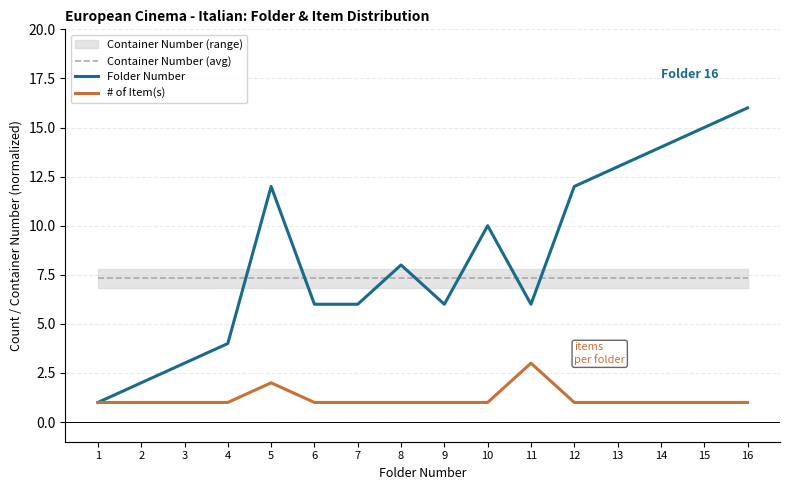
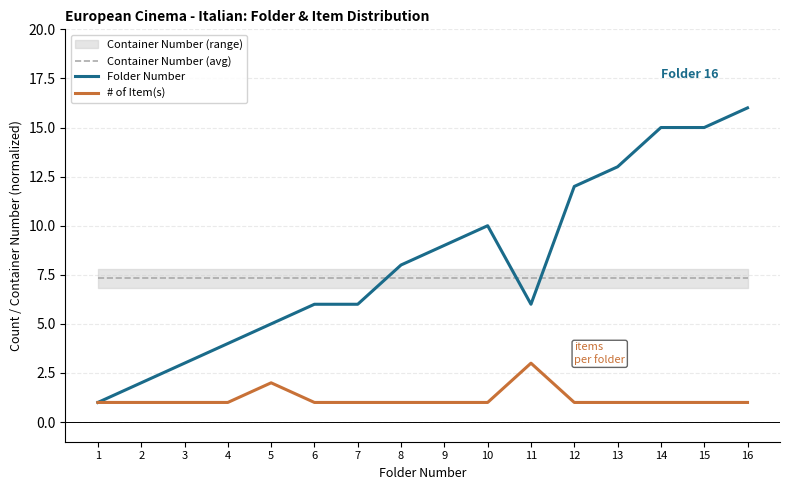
  {
    "Folder Number": {
      "2": 2,
      "3": 3,
      "4": 4,
-     "5": 12,
+     "5": 5,
      "6": 6,
      "7": 6,
      "8": 8,
-     "9": 6,
+     "9": 9,
      "10": 10,
      "11": 6,
      "12": 12,
      "13": 13,
-     "14": 14,
+     "14": 15,
      "15": 15,
      "16": 16
    },
    "# of Item(s)": {
      "2": 1,
      "3": 1,
      "4": 1,
      "5": 2,
      "6": 1,
      "7": 1,
      "8": 1,
      "9": 1,
      "10": 1,
      "11": 3,
      "12": 1,
      "13": 1,
      "14": 1,
      "15": 1,
      "16": 1
    }
  }
